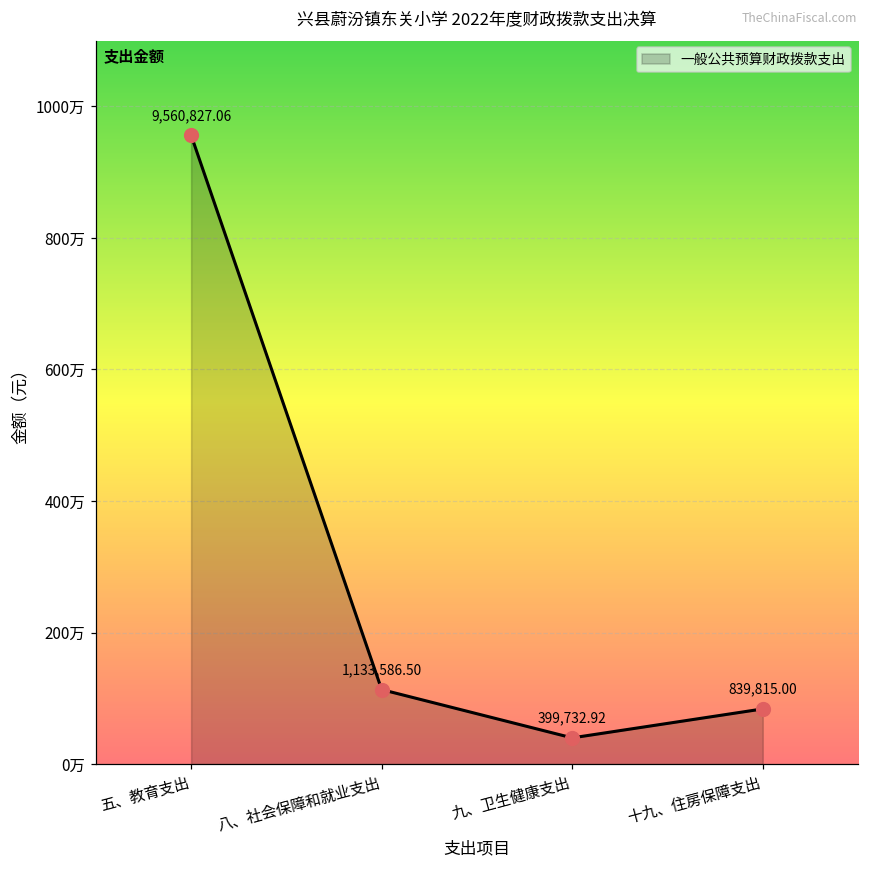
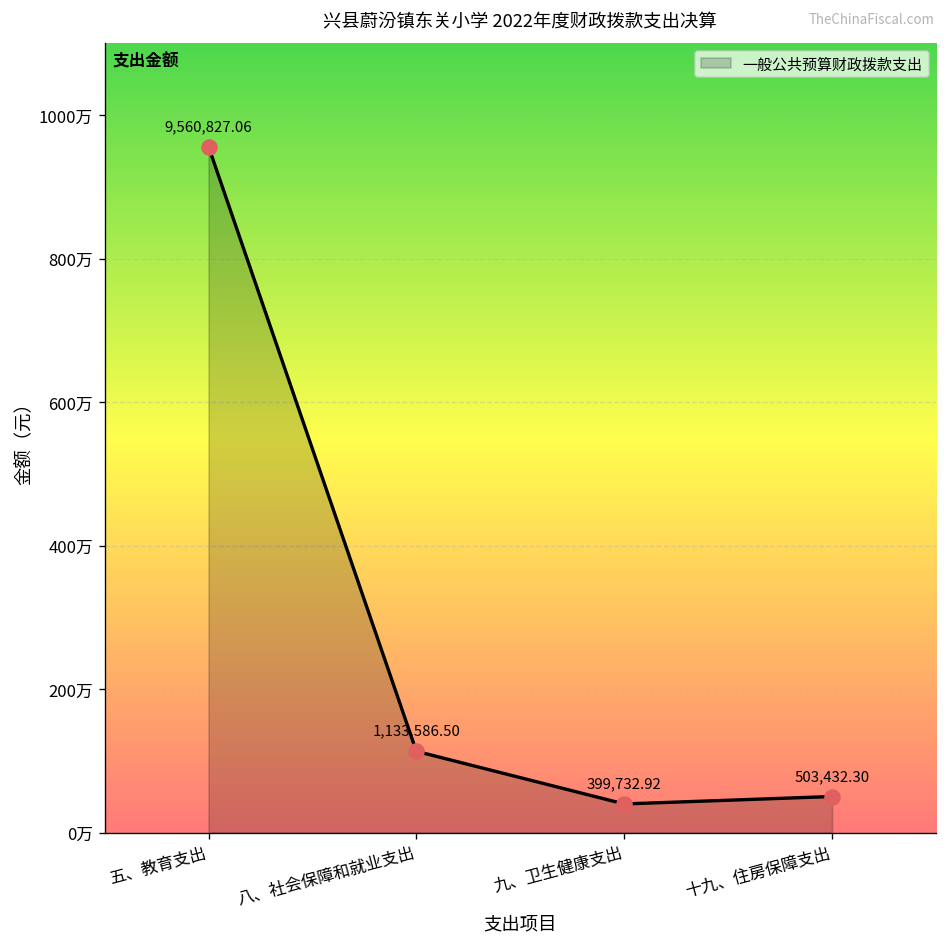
  {
    "五、教育支出": "9,560,827.06",
    "八、社会保障和就业支出": "1,133,586.50",
    "九、卫生健康支出": "399,732.92",
-   "十九、住房保障支出": "839,815.00"
+   "十九、住房保障支出": "503,432.30"
  }
